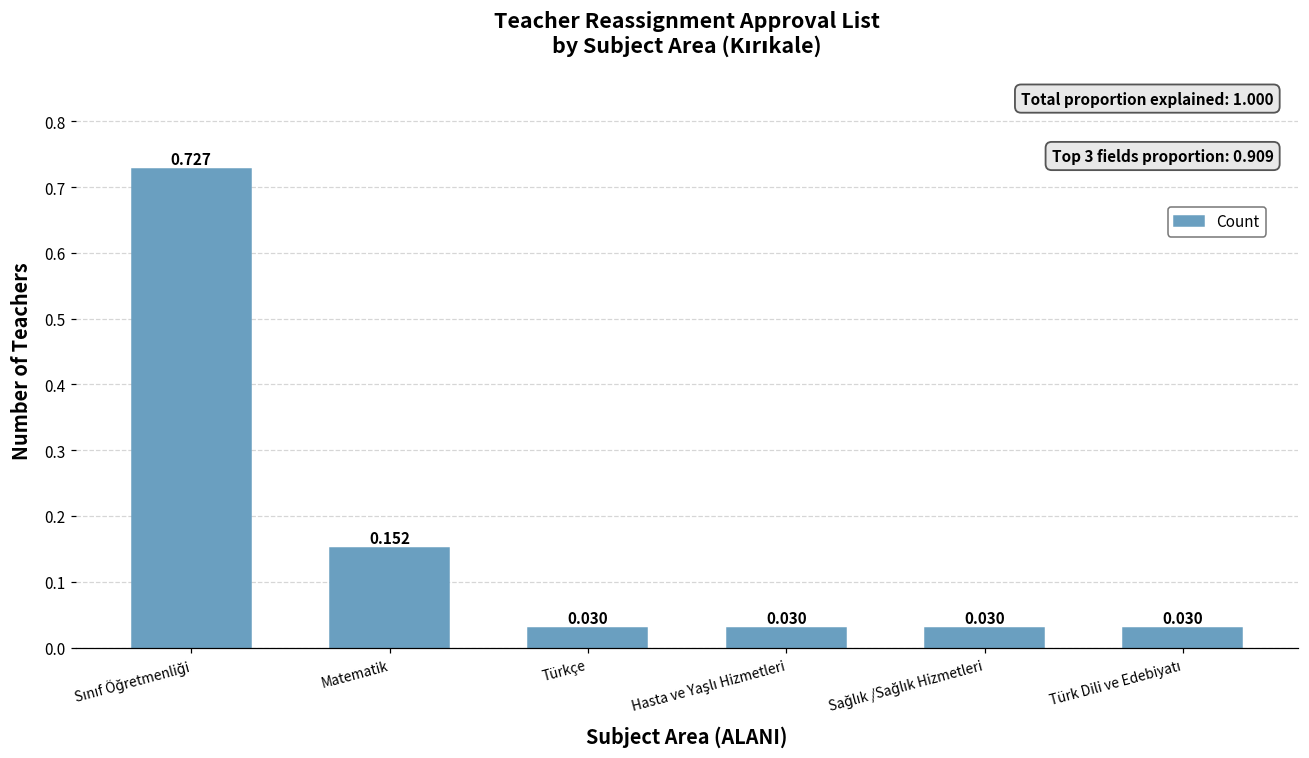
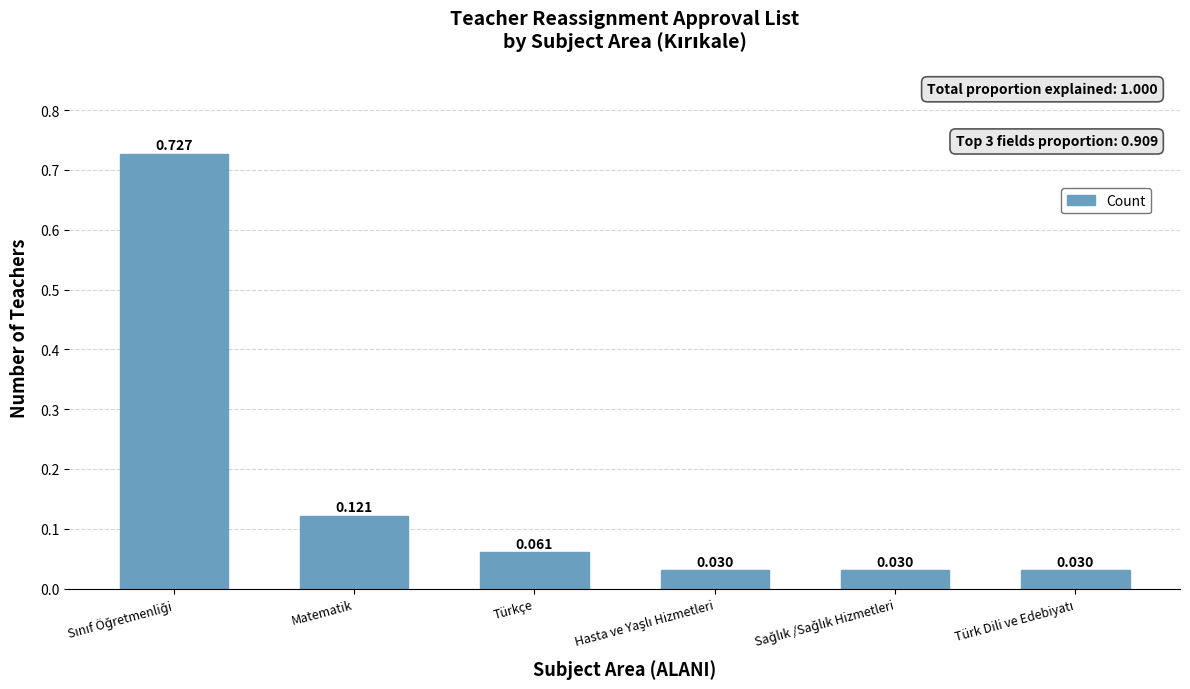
  {
    "Sınıf Öğretmenliği": 0.727,
-   "Matematik": 0.152,
-   "Türkçe": 0.030,
+   "Matematik": 0.121,
+   "Türkçe": 0.061,
    "Hasta ve Yaşlı Hizmetleri": 0.030,
    "Sağlık /Sağlık Hizmetleri": 0.030,
    "Türk Dili ve Edebiyatı": 0.030
  }
